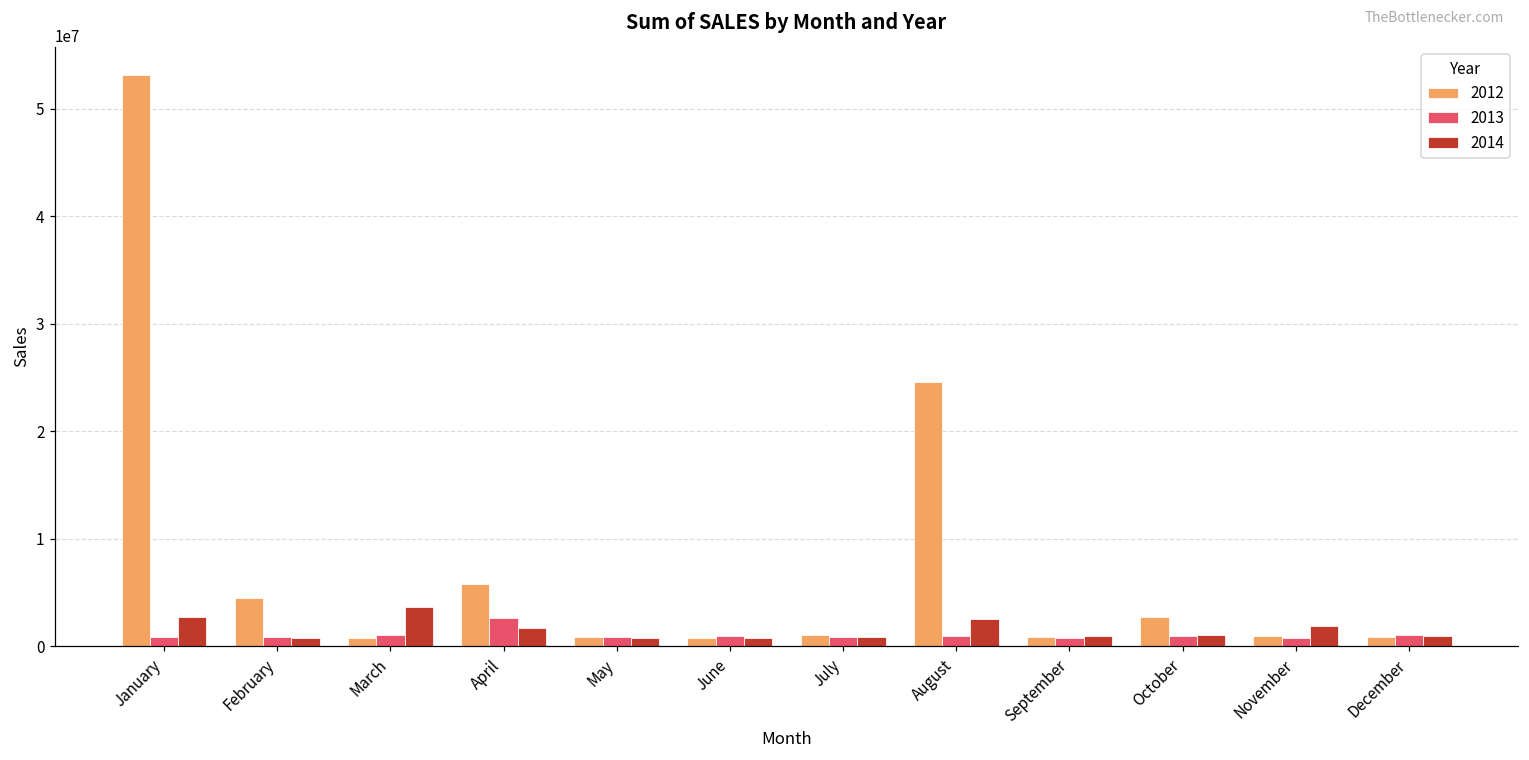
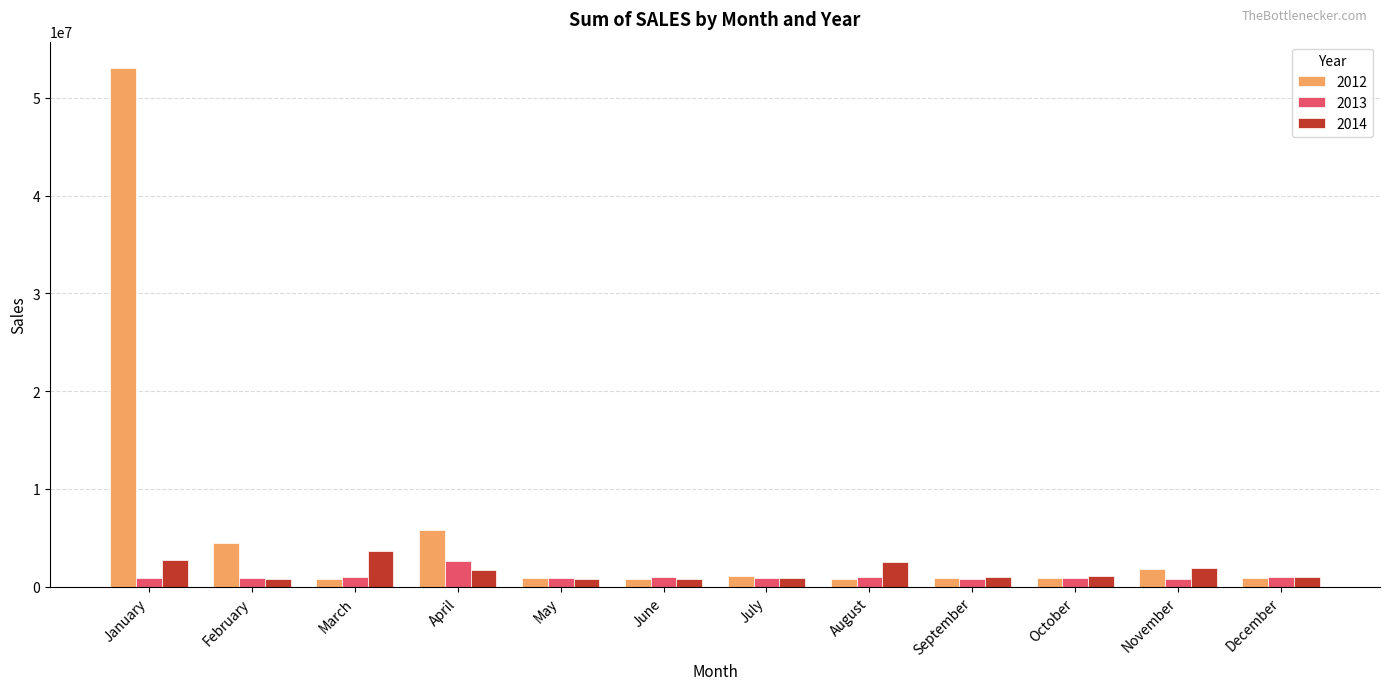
  {
    "2012": {
      "January": 53000000,
      "February": 5000000,
      "March": 1000000,
      "April": 6000000,
      "May": 1000000,
      "June": 1000000,
      "July": 1000000,
-     "August": 25000000,
+     "August": 1000000,
      "September": 1000000,
-     "October": 3000000,
-     "November": 1000000,
+     "October": 1000000,
+     "November": 2000000,
      "December": 1000000
    },
    "2013": {
      "January": 1000000,
      "February": 1000000,
      "March": 1000000,
      "April": 3000000,
      "May": 1000000,
      "June": 1000000,
      "July": 1000000,
      "August": 1000000,
      "September": 1000000,
      "October": 1000000,
      "November": 1000000,
      "December": 1000000
    },
    "2014": {
      "January": 3000000,
      "February": 1000000,
      "March": 4000000,
      "April": 2000000,
      "May": 1000000,
      "June": 1000000,
      "July": 1000000,
      "August": 3000000,
      "September": 1000000,
      "October": 1000000,
      "November": 2000000,
      "December": 1000000
    }
  }
